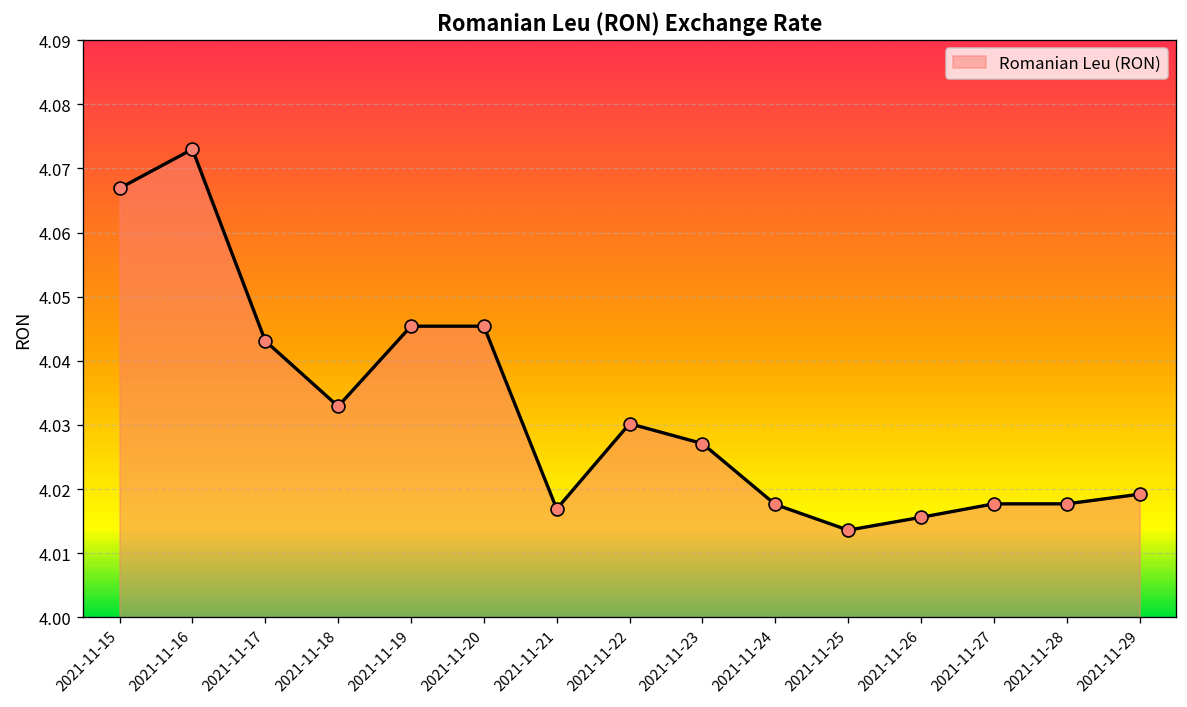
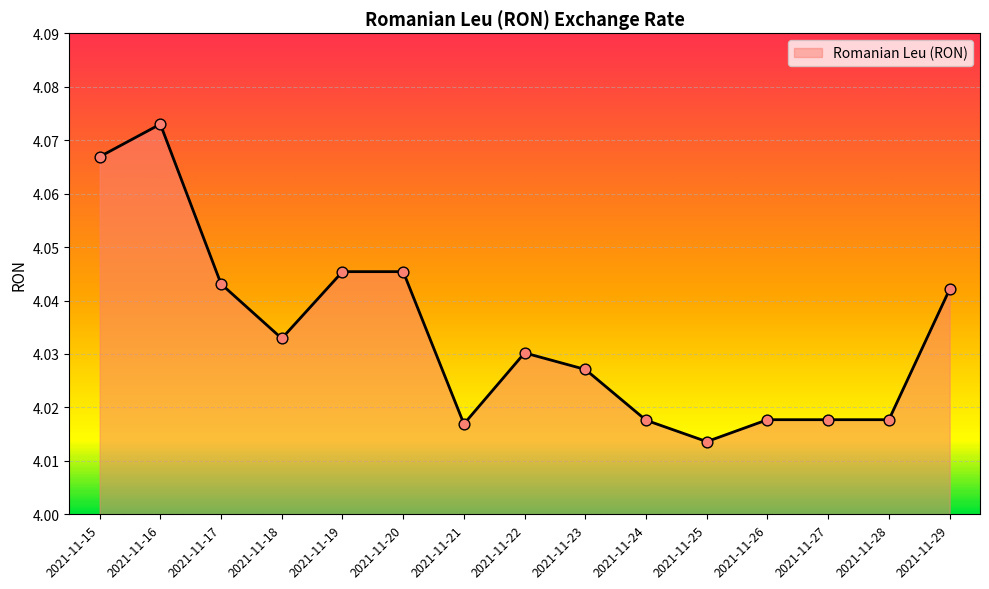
  {
    "2021-11-15": 4.067,
    "2021-11-16": 4.073,
    "2021-11-17": 4.043,
    "2021-11-18": 4.033,
    "2021-11-19": 4.045,
    "2021-11-20": 4.045,
    "2021-11-21": 4.017,
    "2021-11-22": 4.030,
    "2021-11-23": 4.027,
    "2021-11-24": 4.018,
    "2021-11-25": 4.014,
-   "2021-11-26": 4.016,
+   "2021-11-26": 4.018,
    "2021-11-27": 4.018,
    "2021-11-28": 4.018,
-   "2021-11-29": 4.019
+   "2021-11-29": 4.042
  }
